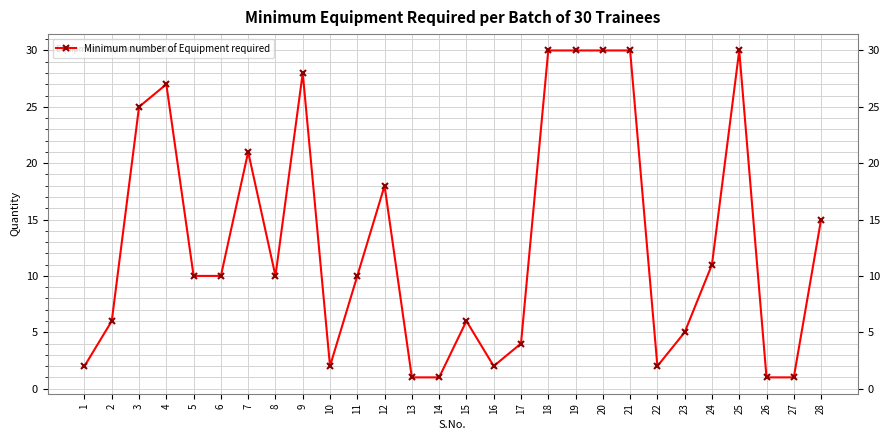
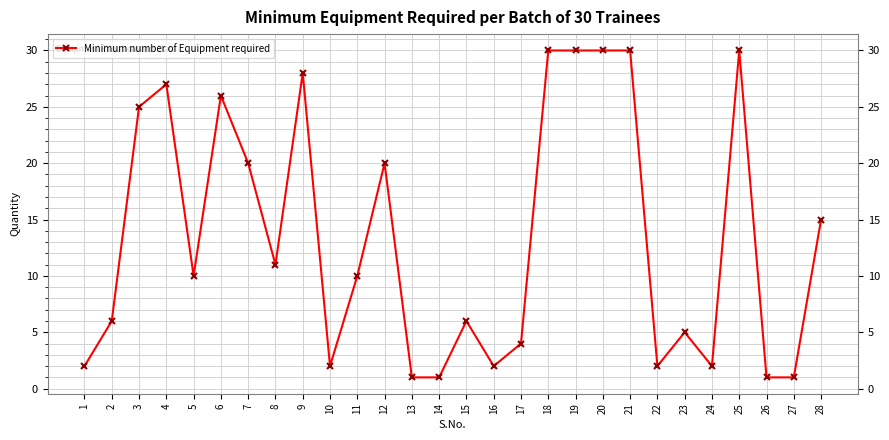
  {
    "1": 2,
    "2": 6,
    "3": 25,
    "4": 27,
    "5": 10,
-   "6": 10,
-   "7": 21,
-   "8": 10,
+   "6": 26,
+   "7": 20,
+   "8": 11,
    "9": 28,
    "10": 2,
    "11": 10,
-   "12": 18,
+   "12": 20,
    "13": 1,
    "14": 1,
    "15": 6,
    "16": 2,
    "17": 4,
    "18": 30,
    "19": 30,
    "20": 30,
    "21": 30,
    "22": 2,
    "23": 5,
-   "24": 11,
+   "24": 2,
    "25": 30,
    "26": 1,
    "27": 1,
    "28": 15
  }
